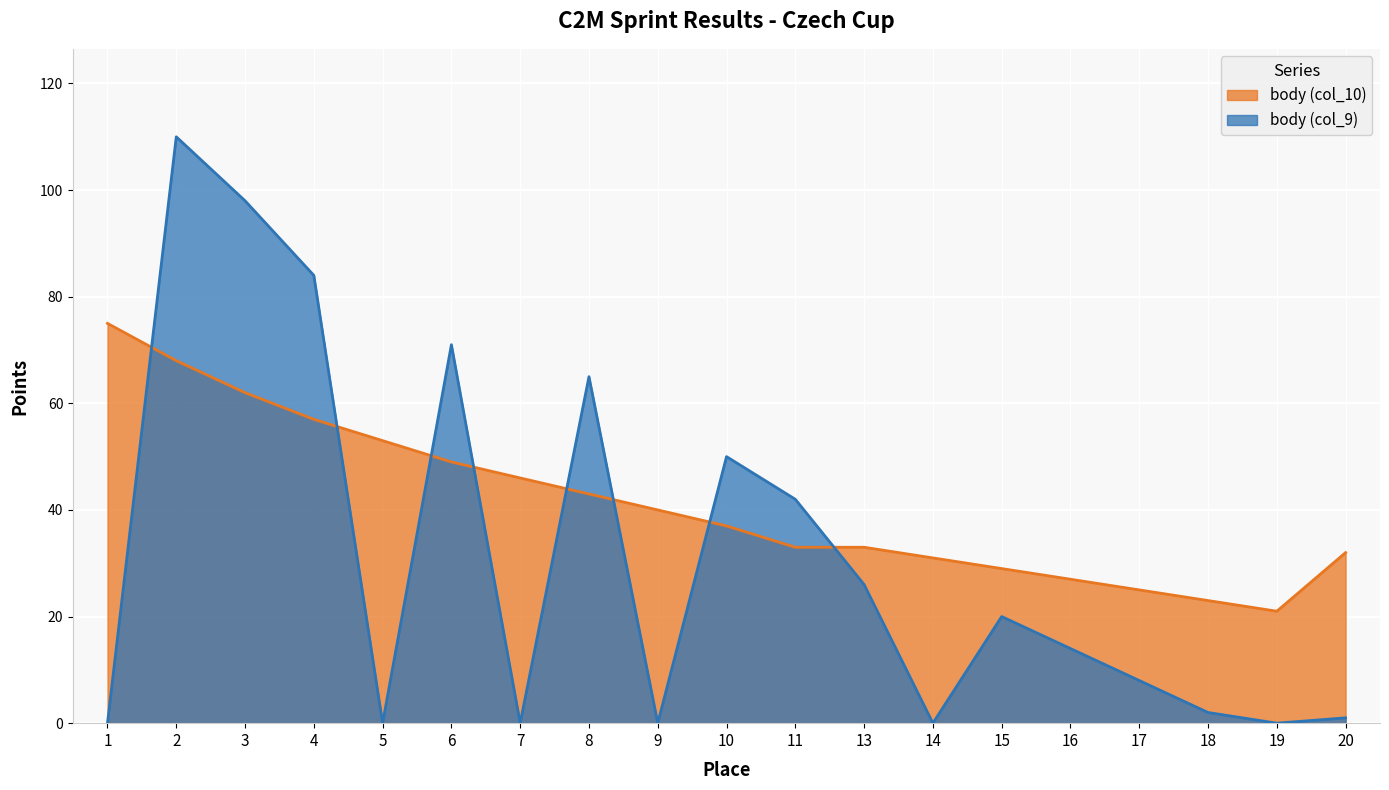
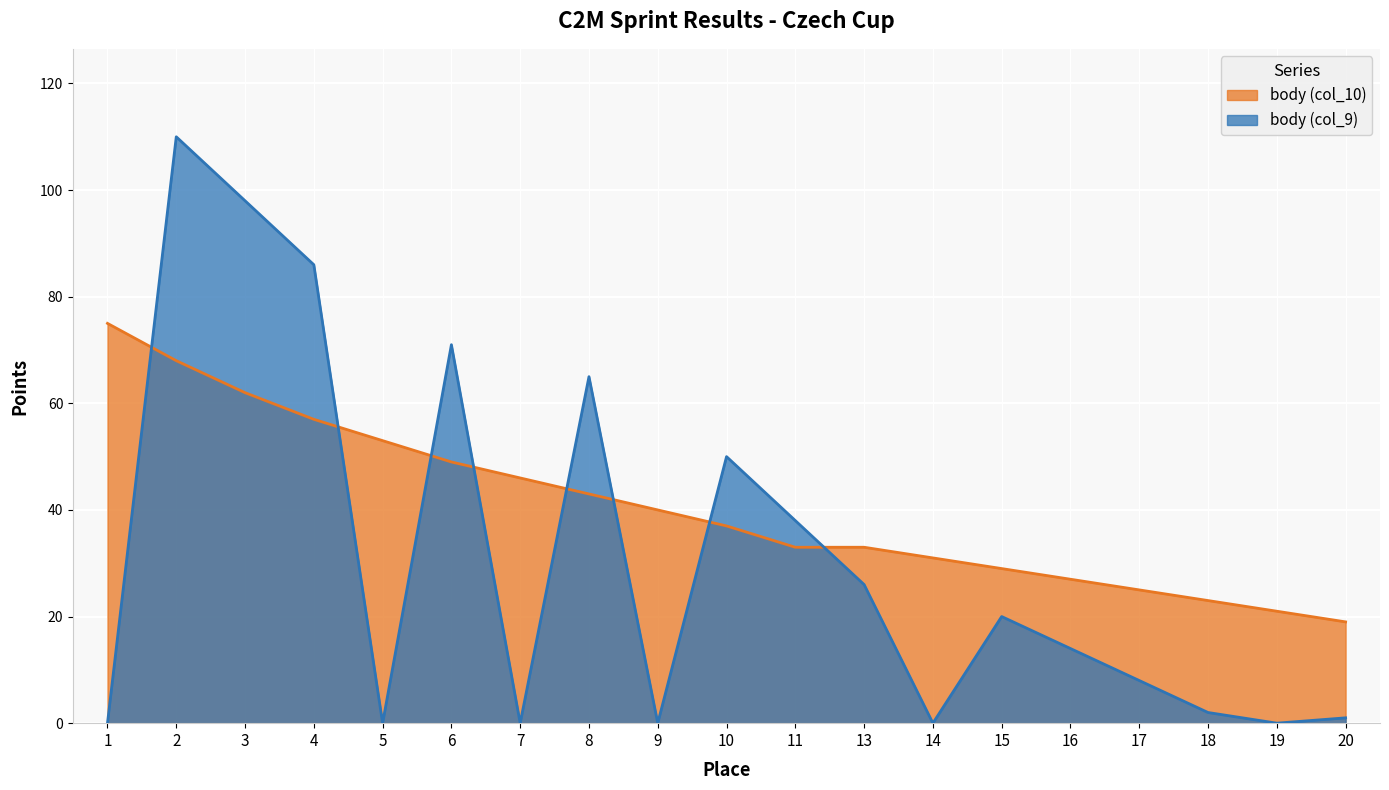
  {
    "body (col_10)": {
      "1": 75,
      "2": 68,
      "3": 62,
      "4": 57,
      "5": 53,
      "6": 49,
      "7": 46,
      "8": 43,
      "9": 40,
      "10": 37,
      "11": 33,
      "13": 33,
      "14": 31,
      "15": 29,
      "16": 27,
      "17": 25,
      "18": 23,
      "19": 21,
-     "20": 32
+     "20": 19
    },
    "body (col_9)": {
      "1": 0,
      "2": 110,
      "3": 98,
-     "4": 84,
+     "4": 86,
      "5": 0,
      "6": 71,
      "7": 0,
      "8": 65,
      "9": 0,
      "10": 50,
-     "11": 42,
+     "11": 38,
      "13": 26,
      "14": 0,
      "15": 20,
      "16": 14,
      "17": 8,
      "18": 2,
      "19": 0,
      "20": 1
    }
  }
